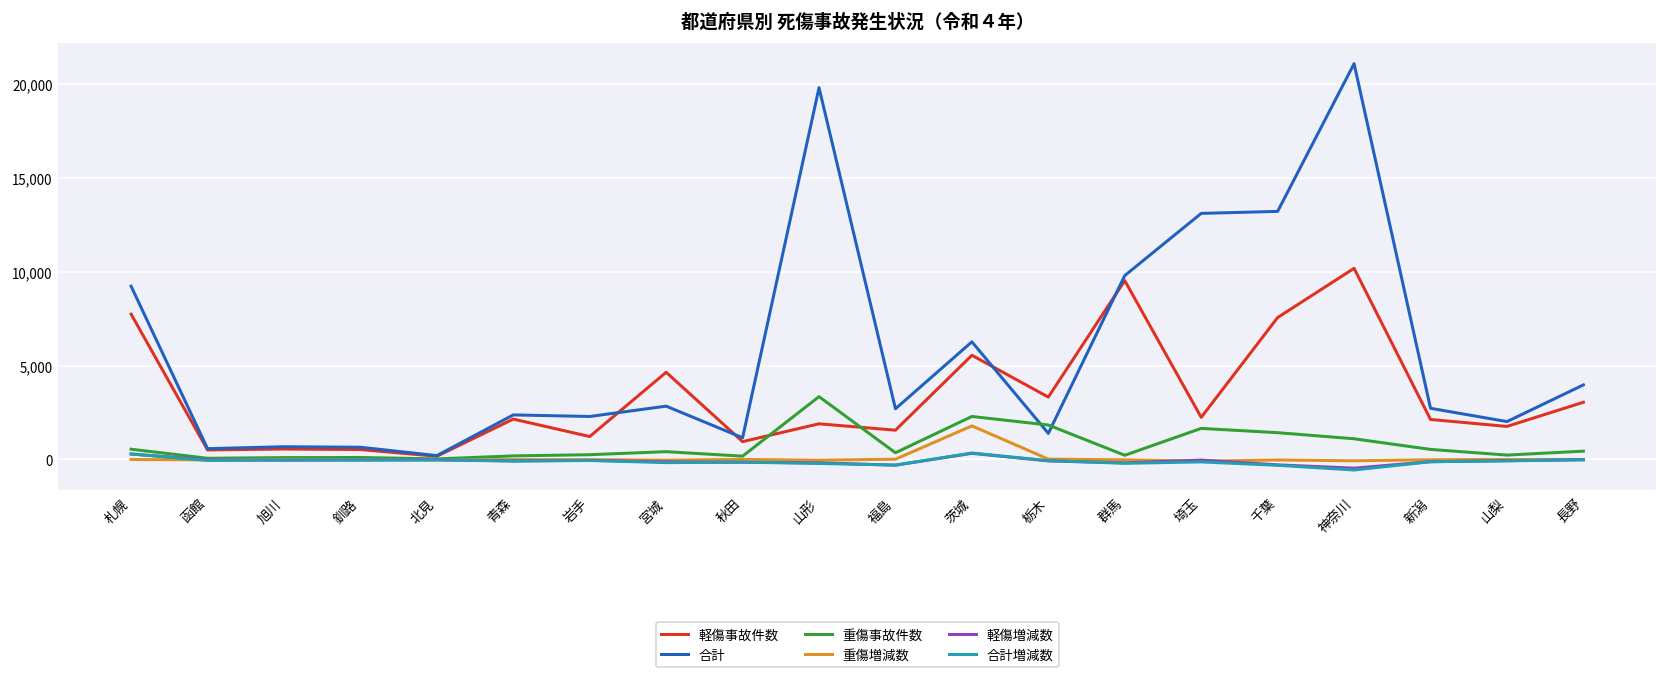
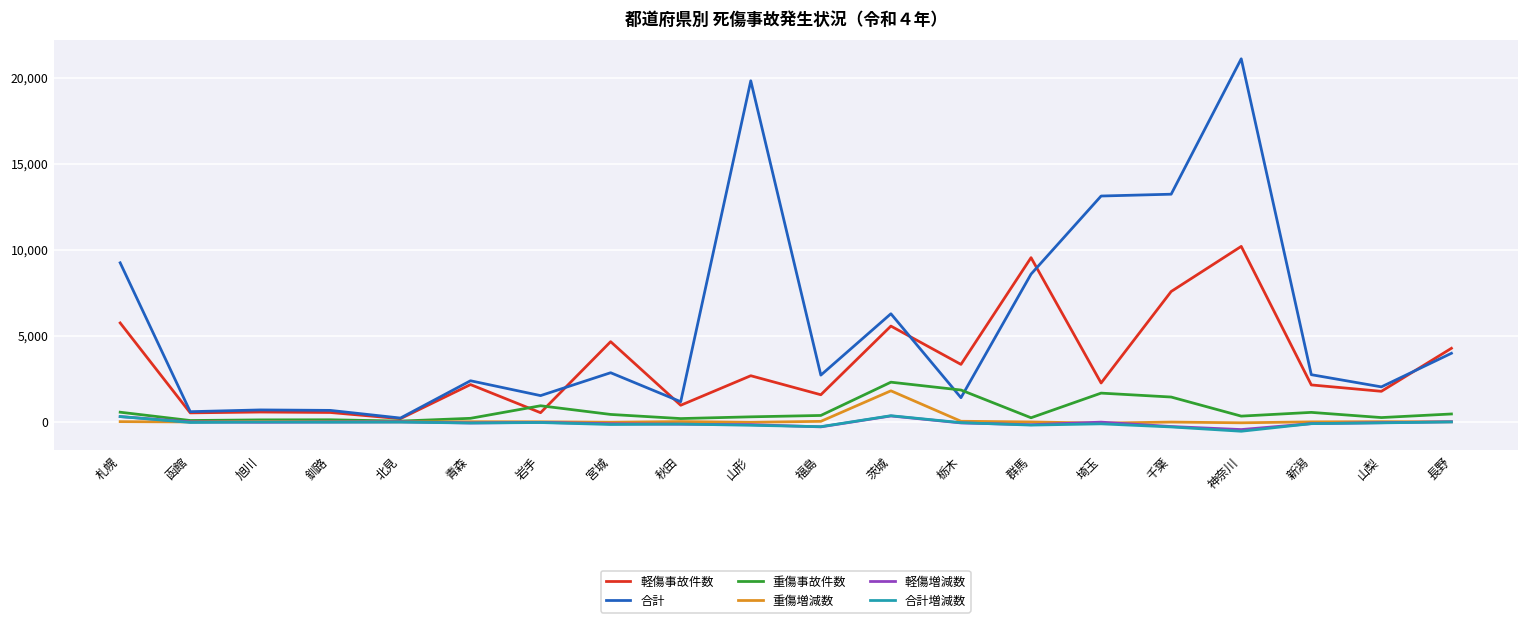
  {
    "軽傷事故件数": {
-     "札幌": "7,700",
+     "札幌": "5,700",
      "青森": "2,200",
-     "岩手": "1,200",
+     "岩手": "500",
      "宮城": "4,600",
      "秋田": "1,000",
-     "山形": "1,900",
+     "山形": "2,700",
      "福島": "1,600",
      "茨城": "5,600",
      "栃木": "3,300",
      "群馬": "9,500",
      "埼玉": "2,200",
      "千葉": "7,600",
      "神奈川": "10,200",
      "新潟": "2,100",
      "山梨": "1,800",
-     "長野": "3,100"
+     "長野": "4,300"
    },
    "合計": {
      "札幌": "9,200",
      "青森": "2,400",
-     "岩手": "2,300",
+     "岩手": "1,500",
      "宮城": "2,800",
      "秋田": "1,200",
      "山形": "19,800",
      "福島": "2,700",
      "茨城": "6,300",
      "栃木": "1,400",
-     "群馬": "9,800",
+     "群馬": "8,600",
      "埼玉": "13,100",
      "千葉": "13,200",
      "神奈川": "21,100",
      "新潟": "2,700",
      "山梨": "2,000",
      "長野": "4,000"
    },
    "重傷事故件数": {
      "札幌": "500",
      "青森": "200",
-     "岩手": "300",
+     "岩手": "900",
      "宮城": "400",
      "秋田": "200",
-     "山形": "3,300",
+     "山形": "300",
      "福島": "400",
      "茨城": "2,300",
      "栃木": "1,800",
      "群馬": "200",
      "埼玉": "1,700",
      "千葉": "1,400",
-     "神奈川": "1,100",
+     "神奈川": "300",
      "新潟": "500",
      "山梨": "200",
      "長野": "400"
    },
    "重傷増減数": {
      "札幌": "0",
      "福島": "0",
      "茨城": "1,800",
      "千葉": "0",
      "神奈川": "-100"
    }
  }
